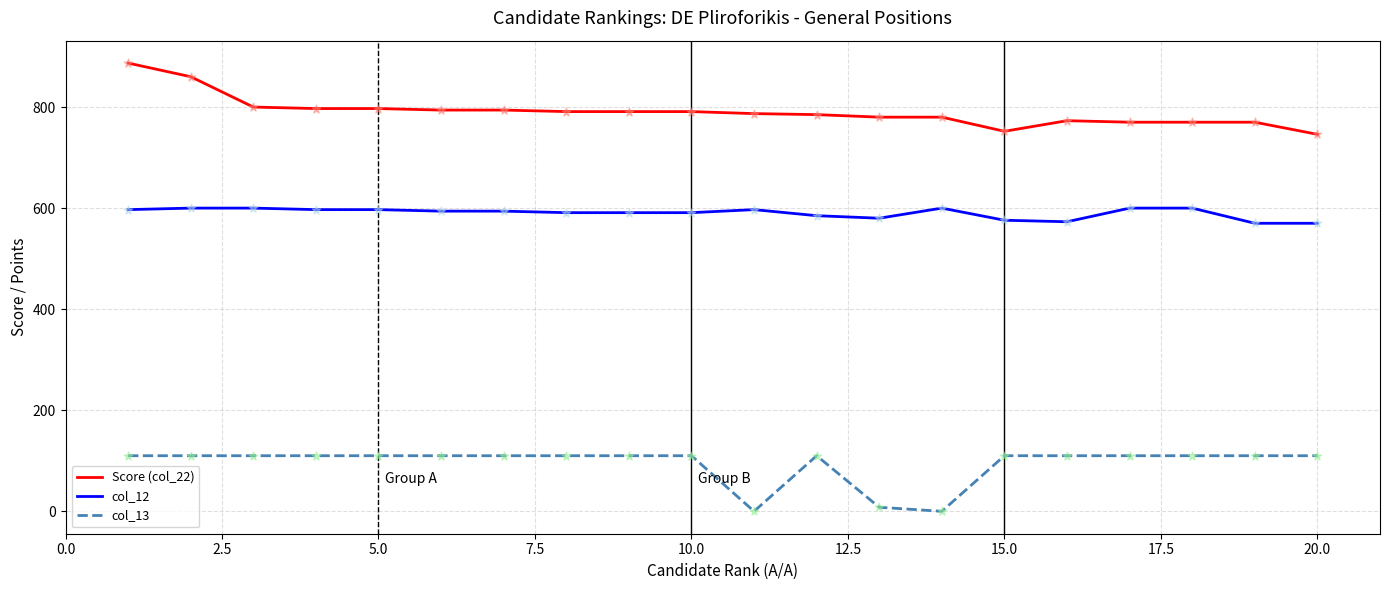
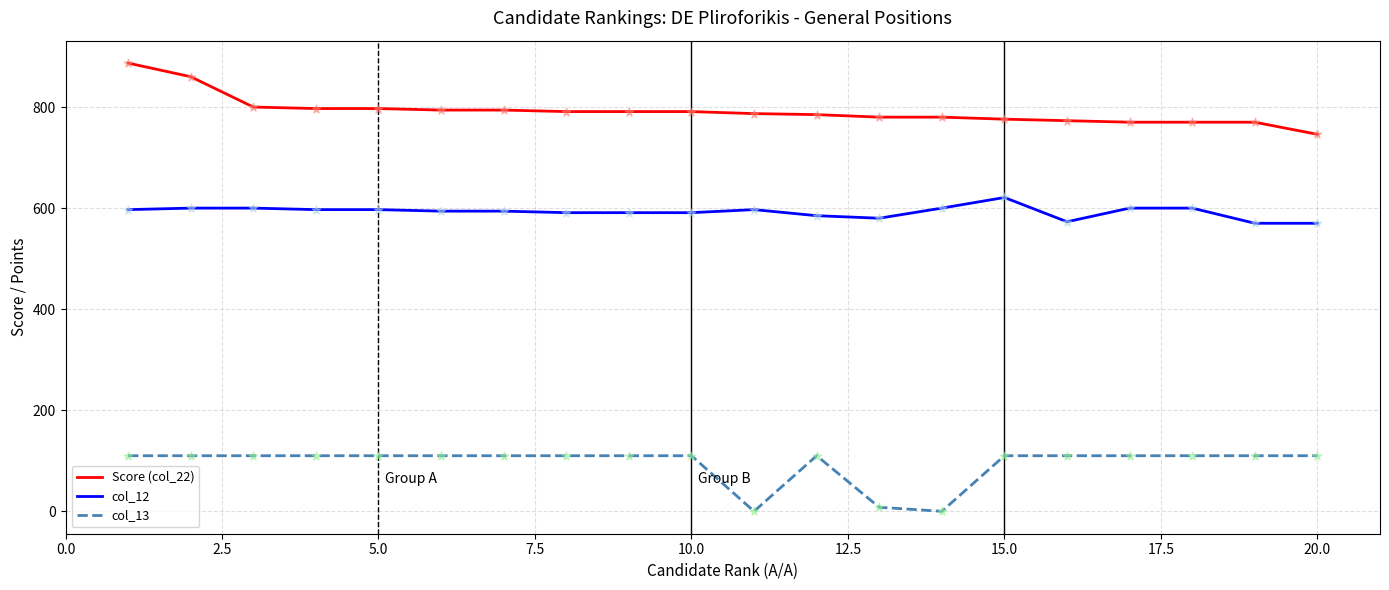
  {
    "Score (col_22)": {
      "5.0": 800,
      "10.0": 790,
-     "15.0": 750,
+     "15.0": 780,
      "20.0": 750
    },
    "col_12": {
      "5.0": 600,
      "10.0": 590,
-     "15.0": 580,
+     "15.0": 620,
      "20.0": 570
    },
    "col_13": {
      "5.0": 110,
      "10.0": 110,
      "15.0": 110,
      "20.0": 110
    }
  }
